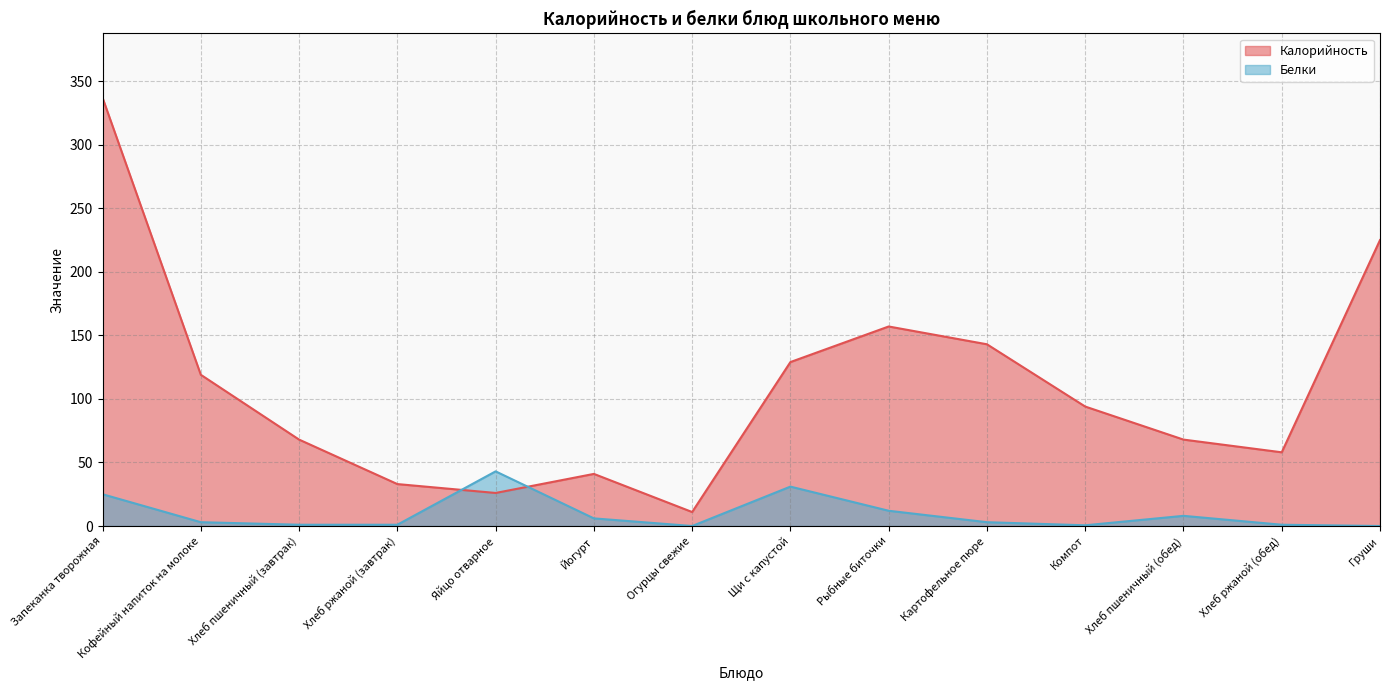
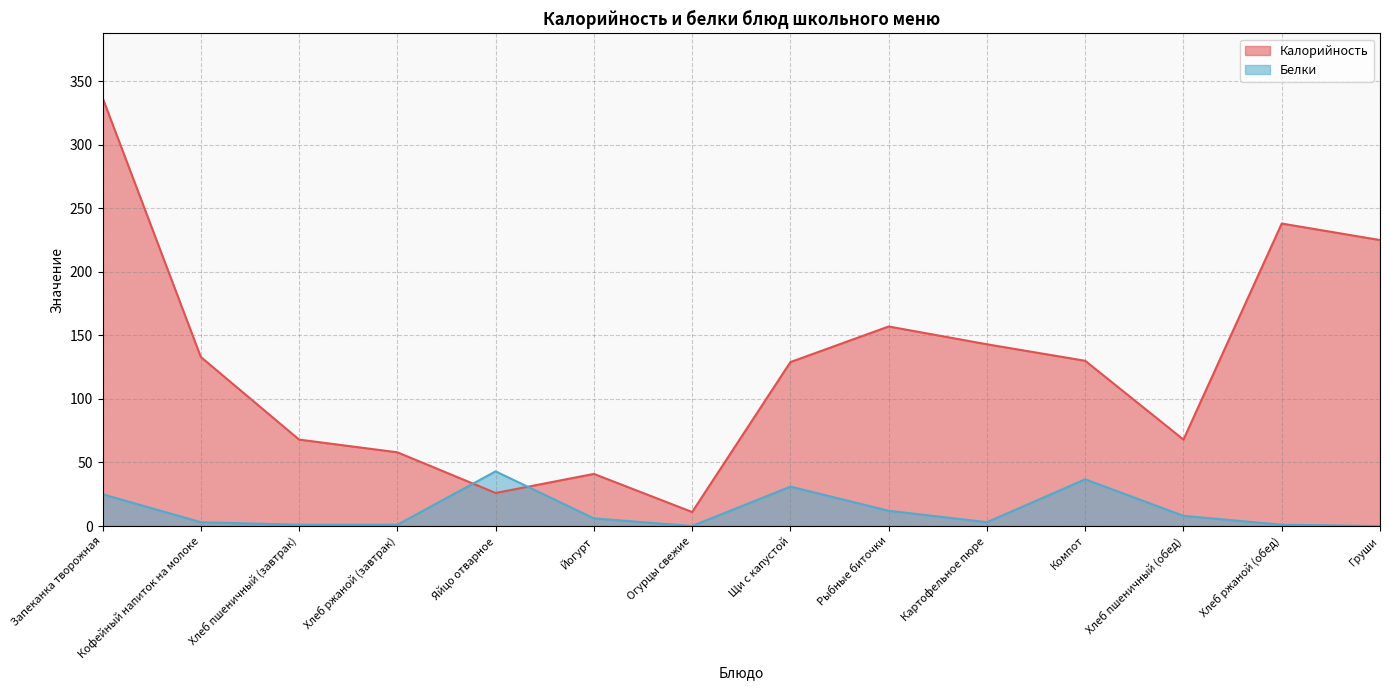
  {
    "Калорийность": {
      "Запеканка творожная": 337,
-     "Кофейный напиток на молоке": 119,
+     "Кофейный напиток на молоке": 133,
      "Хлеб пшеничный (завтрак)": 68,
-     "Хлеб ржаной (завтрак)": 33,
+     "Хлеб ржаной (завтрак)": 58,
      "Яйцо отварное": 26,
      "Йогурт": 41,
      "Огурцы свежие": 11,
      "Щи с капустой": 129,
      "Рыбные биточки": 157,
      "Картофельное пюре": 143,
-     "Компот": 94,
+     "Компот": 130,
      "Хлеб пшеничный (обед)": 68,
-     "Хлеб ржаной (обед)": 58,
+     "Хлеб ржаной (обед)": 238,
      "Груши": 225
    },
    "Белки": {
      "Запеканка творожная": 25,
      "Кофейный напиток на молоке": 3,
      "Хлеб пшеничный (завтрак)": 1,
      "Хлеб ржаной (завтрак)": 1,
      "Яйцо отварное": 43,
      "Йогурт": 6,
      "Огурцы свежие": 0,
      "Щи с капустой": 31,
      "Рыбные биточки": 12,
      "Картофельное пюре": 3,
-     "Компот": 1,
+     "Компот": 37,
      "Хлеб пшеничный (обед)": 8,
      "Хлеб ржаной (обед)": 1,
      "Груши": 0
    }
  }
